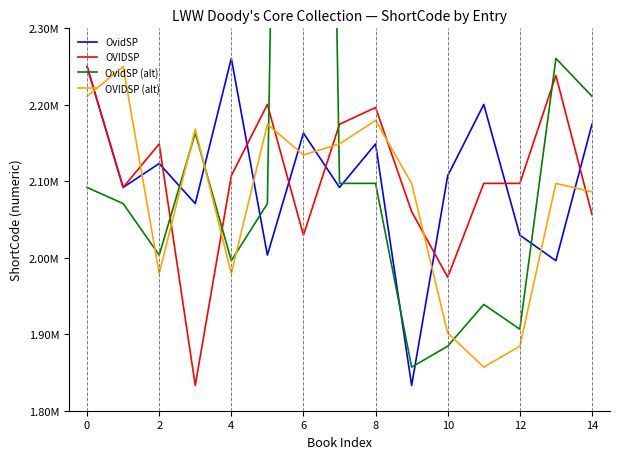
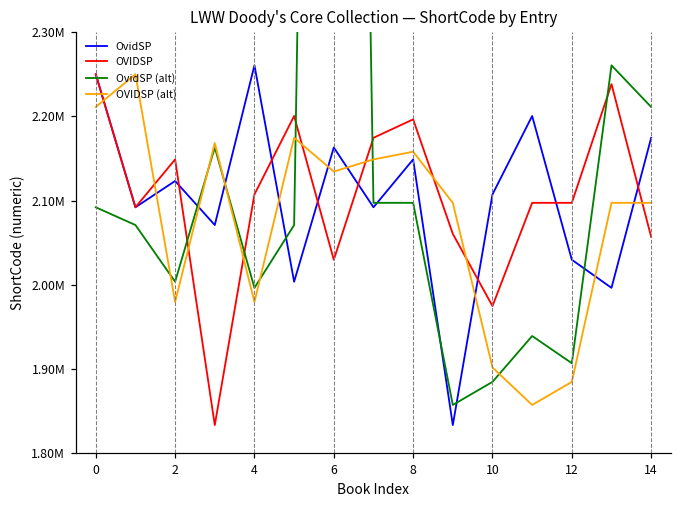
  {
    "OvidSP": {
      "2": 2120000,
      "4": 2260000,
      "6": 2160000,
      "8": 2150000,
      "10": 2110000,
      "12": 2030000,
      "14": 2170000
    },
    "OVIDSP": {
      "2": 2150000,
      "4": 2110000,
      "6": 2030000,
      "8": 2200000,
      "10": 1970000,
      "12": 2100000,
      "14": 2060000
    },
    "OvidSP (alt)": {
      "0": 2090000,
      "2": 2000000,
      "4": 2000000,
      "8": 2100000,
      "10": 1880000,
      "12": 1910000,
      "14": 2210000
    },
    "OVIDSP (alt)": {
      "0": 2210000,
      "2": 1980000,
      "4": 1980000,
      "6": 2130000,
-     "8": 2180000,
+     "8": 2160000,
      "10": 1900000,
      "12": 1880000,
-     "14": 2090000
+     "14": 2100000
    }
  }
